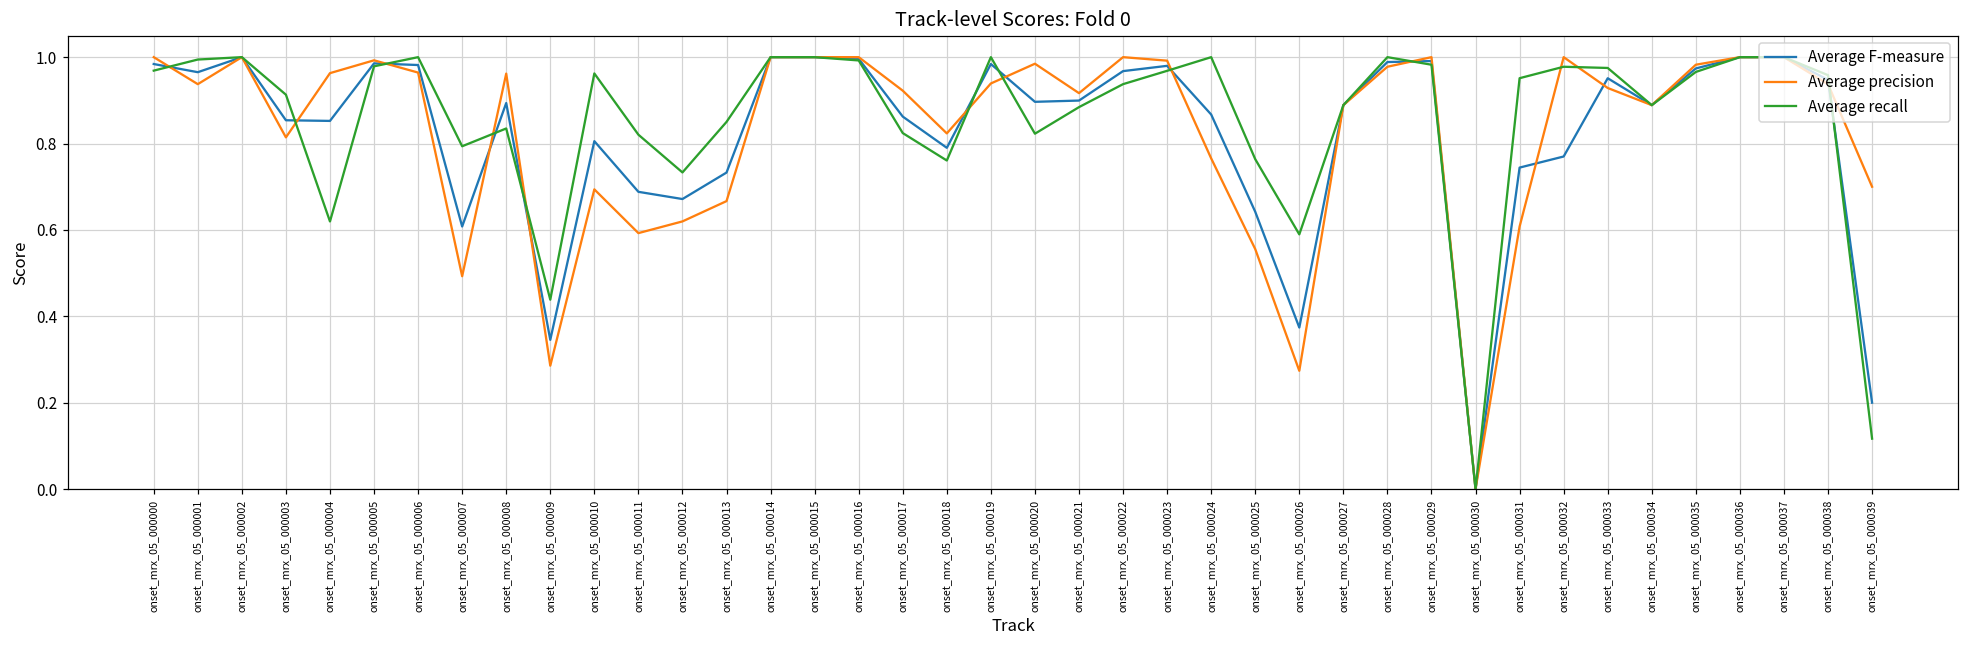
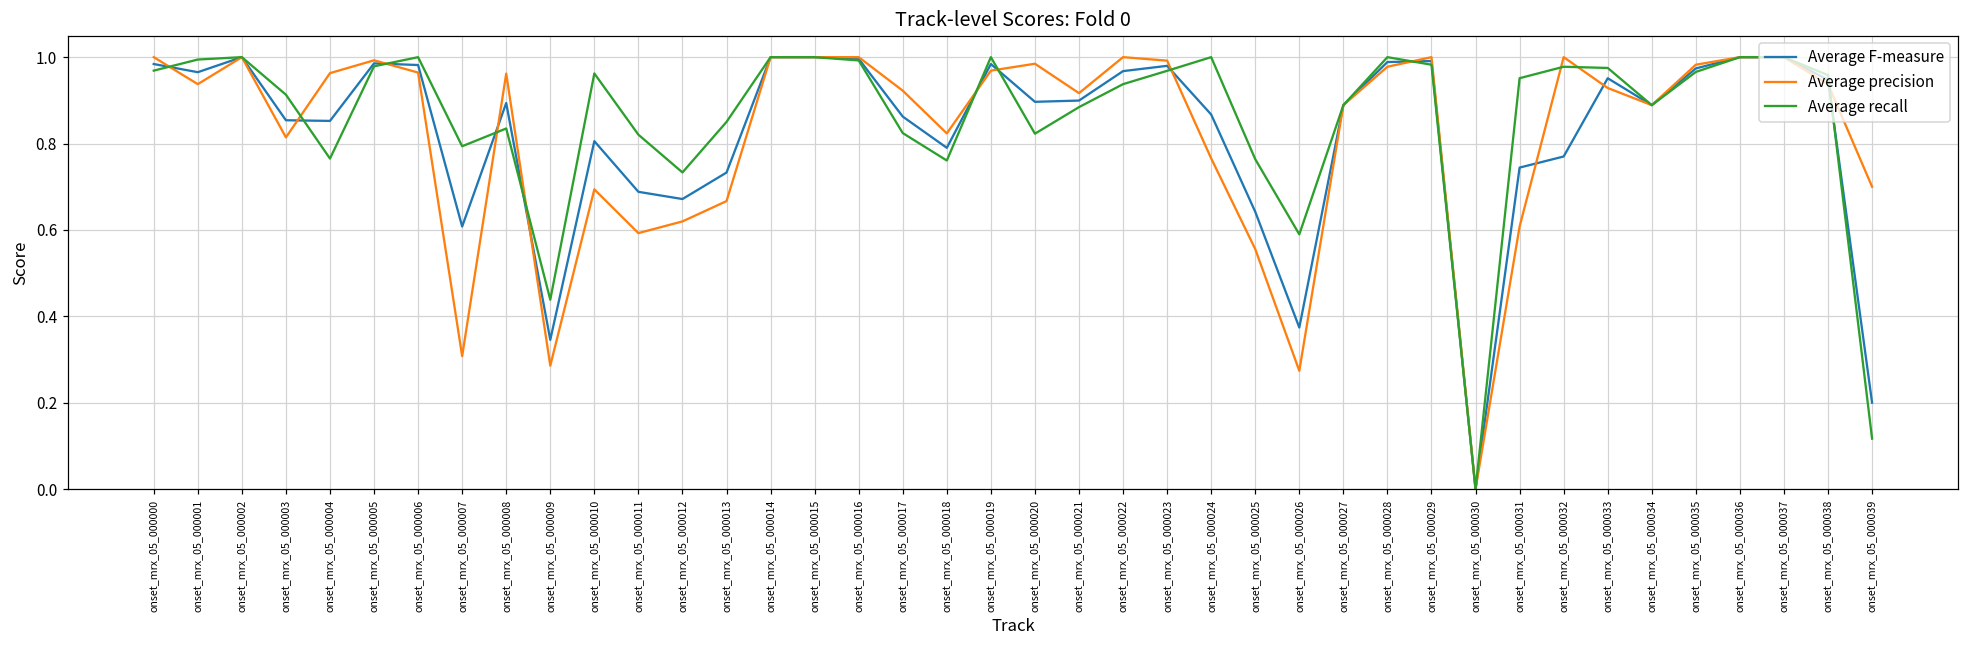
  {
    "Average F-measure": {
      "onset_mrx_05_000000": 0.98,
      "onset_mrx_05_000001": 0.97,
      "onset_mrx_05_000003": 0.85,
      "onset_mrx_05_000004": 0.85,
      "onset_mrx_05_000005": 0.99,
      "onset_mrx_05_000006": 0.98,
      "onset_mrx_05_000007": 0.61,
      "onset_mrx_05_000008": 0.89,
      "onset_mrx_05_000009": 0.35,
      "onset_mrx_05_000010": 0.81,
      "onset_mrx_05_000011": 0.69,
      "onset_mrx_05_000012": 0.67,
      "onset_mrx_05_000013": 0.73,
      "onset_mrx_05_000017": 0.86,
      "onset_mrx_05_000018": 0.79,
      "onset_mrx_05_000019": 0.98,
      "onset_mrx_05_000020": 0.90,
      "onset_mrx_05_000021": 0.90,
      "onset_mrx_05_000022": 0.97,
      "onset_mrx_05_000023": 0.98,
      "onset_mrx_05_000024": 0.87,
      "onset_mrx_05_000025": 0.64,
      "onset_mrx_05_000026": 0.37,
      "onset_mrx_05_000028": 0.99,
      "onset_mrx_05_000029": 0.99,
      "onset_mrx_05_000031": 0.74,
      "onset_mrx_05_000032": 0.77,
      "onset_mrx_05_000033": 0.95,
      "onset_mrx_05_000035": 0.97,
      "onset_mrx_05_000039": 0.20
    },
    "Average precision": {
      "onset_mrx_05_000000": 1.00,
      "onset_mrx_05_000001": 0.94,
      "onset_mrx_05_000003": 0.81,
      "onset_mrx_05_000004": 0.96,
      "onset_mrx_05_000005": 0.99,
      "onset_mrx_05_000006": 0.96,
-     "onset_mrx_05_000007": 0.49,
+     "onset_mrx_05_000007": 0.31,
      "onset_mrx_05_000008": 0.96,
      "onset_mrx_05_000009": 0.29,
      "onset_mrx_05_000010": 0.69,
      "onset_mrx_05_000011": 0.59,
      "onset_mrx_05_000012": 0.62,
      "onset_mrx_05_000013": 0.67,
      "onset_mrx_05_000017": 0.92,
      "onset_mrx_05_000018": 0.82,
-     "onset_mrx_05_000019": 0.94,
+     "onset_mrx_05_000019": 0.97,
      "onset_mrx_05_000020": 0.98,
      "onset_mrx_05_000021": 0.92,
      "onset_mrx_05_000022": 1.00,
      "onset_mrx_05_000023": 0.99,
      "onset_mrx_05_000024": 0.77,
      "onset_mrx_05_000025": 0.56,
      "onset_mrx_05_000026": 0.27,
      "onset_mrx_05_000028": 0.98,
      "onset_mrx_05_000029": 1.00,
      "onset_mrx_05_000031": 0.61,
      "onset_mrx_05_000032": 1.00,
      "onset_mrx_05_000033": 0.93,
      "onset_mrx_05_000035": 0.98,
      "onset_mrx_05_000039": 0.70
    },
    "Average recall": {
      "onset_mrx_05_000000": 0.97,
      "onset_mrx_05_000001": 0.99,
      "onset_mrx_05_000003": 0.91,
-     "onset_mrx_05_000004": 0.62,
+     "onset_mrx_05_000004": 0.77,
      "onset_mrx_05_000005": 0.98,
      "onset_mrx_05_000006": 1.00,
      "onset_mrx_05_000007": 0.79,
      "onset_mrx_05_000008": 0.83,
      "onset_mrx_05_000009": 0.44,
      "onset_mrx_05_000010": 0.96,
      "onset_mrx_05_000011": 0.82,
      "onset_mrx_05_000012": 0.73,
      "onset_mrx_05_000013": 0.85,
      "onset_mrx_05_000017": 0.82,
      "onset_mrx_05_000018": 0.76,
      "onset_mrx_05_000019": 1.00,
      "onset_mrx_05_000020": 0.82,
      "onset_mrx_05_000021": 0.88,
      "onset_mrx_05_000022": 0.94,
      "onset_mrx_05_000023": 0.97,
      "onset_mrx_05_000024": 1.00,
      "onset_mrx_05_000025": 0.76,
      "onset_mrx_05_000026": 0.59,
      "onset_mrx_05_000028": 1.00,
      "onset_mrx_05_000029": 0.98,
      "onset_mrx_05_000031": 0.95,
      "onset_mrx_05_000032": 0.98,
      "onset_mrx_05_000033": 0.98,
      "onset_mrx_05_000035": 0.97,
      "onset_mrx_05_000039": 0.12
    }
  }
